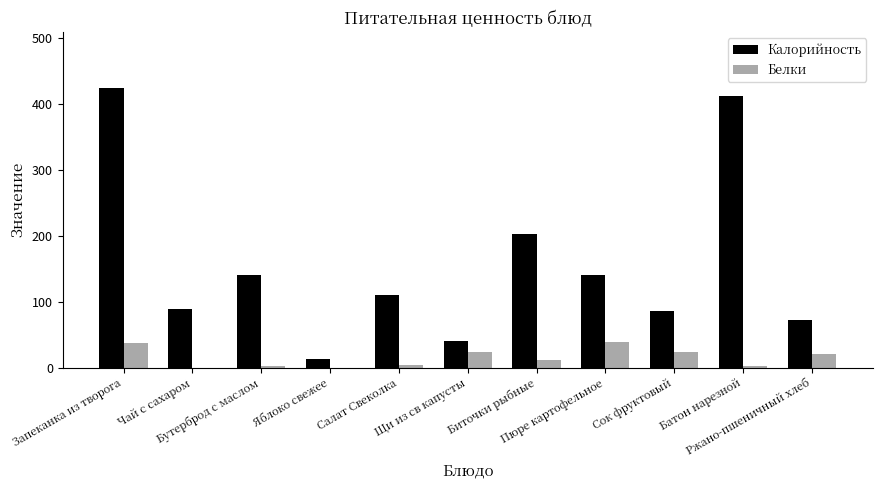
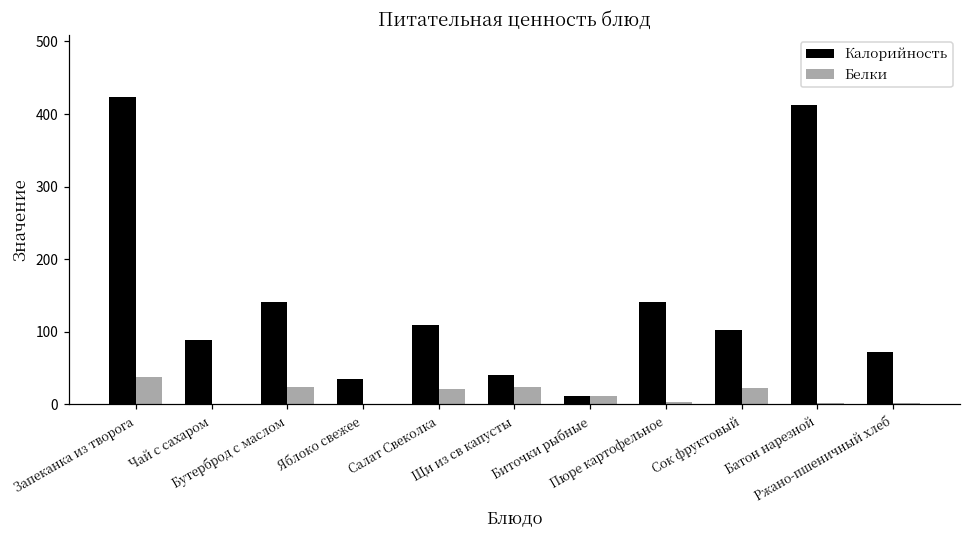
  {
    "Калорийность": {
      "Запеканка из творога": 420,
      "Чай с сахаром": 90,
      "Бутерброд с маслом": 140,
-     "Яблоко свежее": 10,
+     "Яблоко свежее": 40,
      "Салат Свеколка": 110,
      "Щи из св капусты": 40,
-     "Биточки рыбные": 200,
+     "Биточки рыбные": 10,
      "Пюре картофельное": 140,
-     "Сок фруктовый": 90,
+     "Сок фруктовый": 100,
      "Батон нарезной": 410,
      "Ржано-пшеничный хлеб": 70
    },
    "Белки": {
      "Запеканка из творога": 40,
      "Чай с сахаром": 0,
-     "Бутерброд с маслом": 0,
+     "Бутерброд с маслом": 20,
      "Яблоко свежее": 0,
-     "Салат Свеколка": 0,
+     "Салат Свеколка": 20,
      "Щи из св капусты": 20,
      "Биточки рыбные": 10,
-     "Пюре картофельное": 40,
+     "Пюре картофельное": 0,
      "Сок фруктовый": 20,
-     "Ржано-пшеничный хлеб": 20
+     "Ржано-пшеничный хлеб": 0
    }
  }
